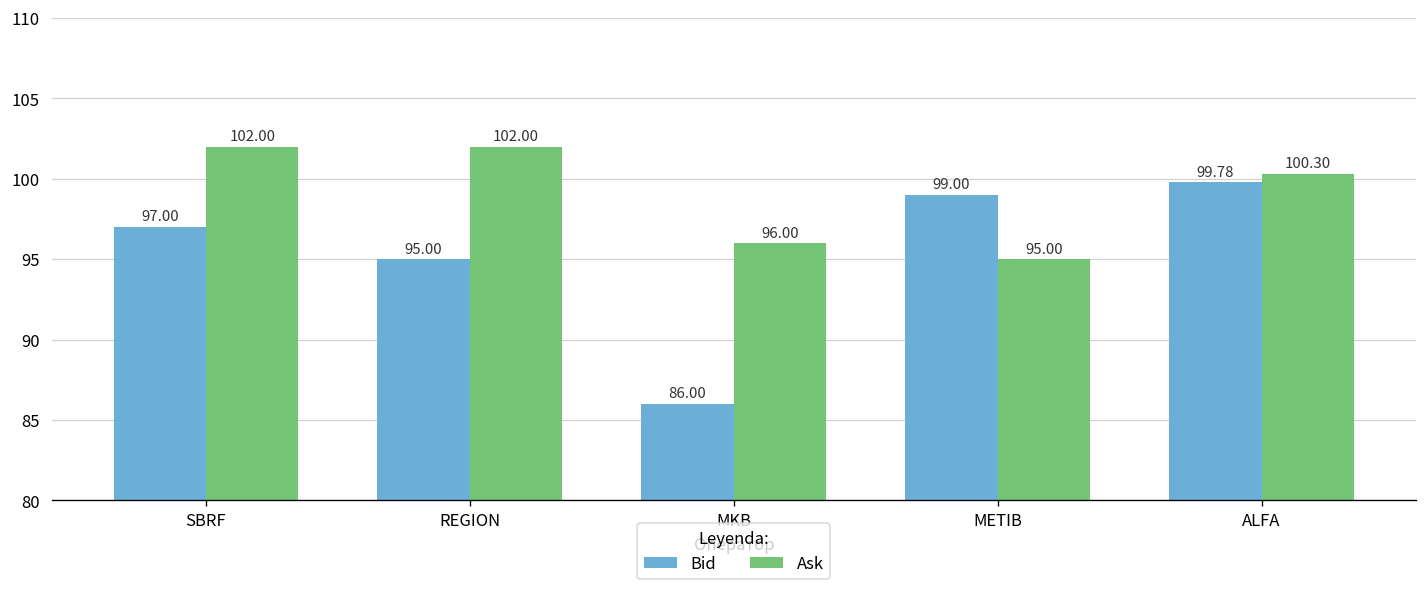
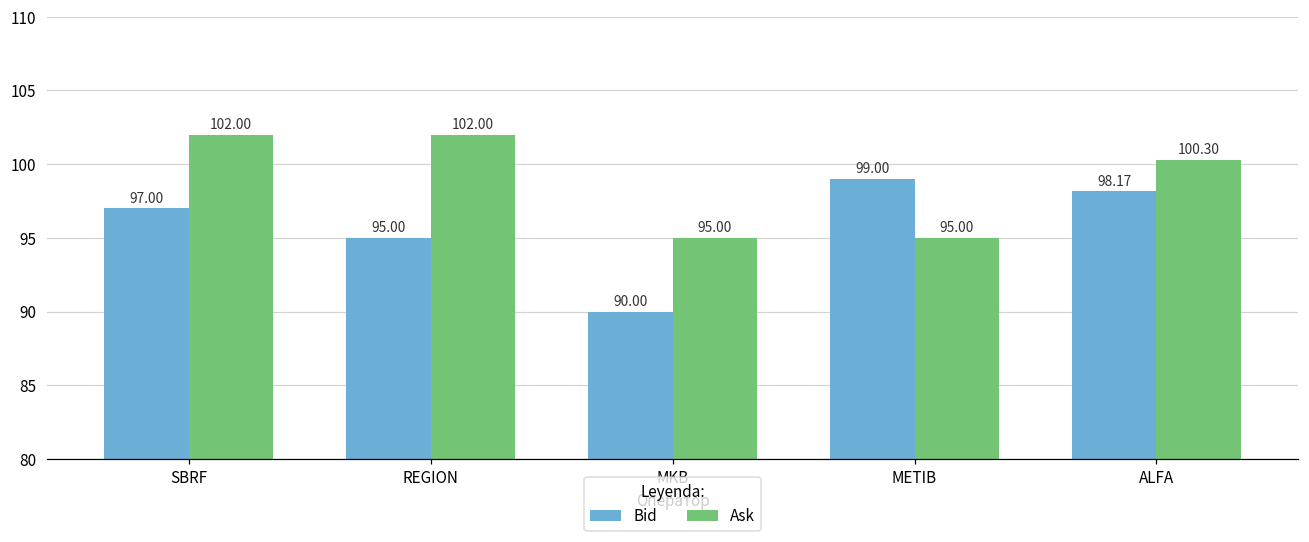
  {
    "Bid": {
      "SBRF": 97.00,
      "REGION": 95.00,
-     "MKB": 86.00,
+     "MKB": 90.00,
      "METIB": 99.00,
-     "ALFA": 99.78
+     "ALFA": 98.17
    },
    "Ask": {
      "SBRF": 102.00,
      "REGION": 102.00,
-     "MKB": 96.00,
+     "MKB": 95.00,
      "METIB": 95.00,
      "ALFA": 100.30
    }
  }
